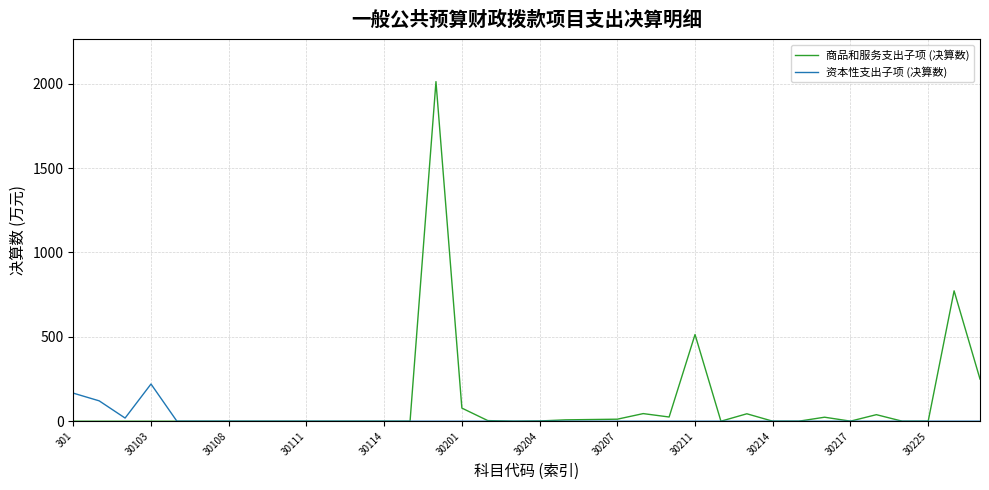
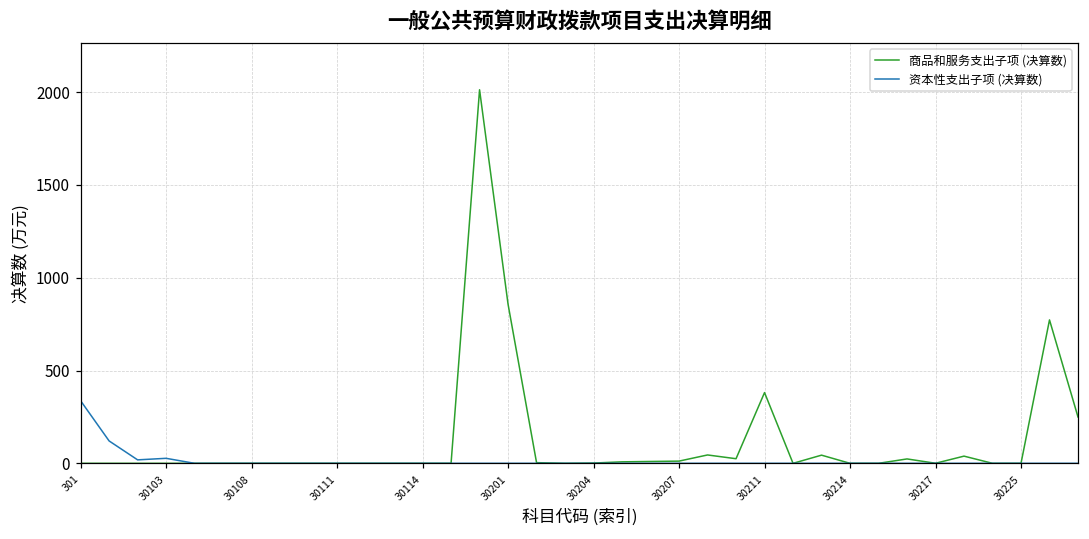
  {
    "商品和服务支出子项 (决算数)": {
      "301": 0,
      "30103": 0,
-     "30201": 80,
-     "30211": 510
+     "30201": 860,
+     "30211": 380
    },
    "资本性支出子项 (决算数)": {
-     "301": 170,
-     "30103": 220,
+     "301": 340,
+     "30103": 30,
      "30201": 0,
      "30211": 0
    }
  }
